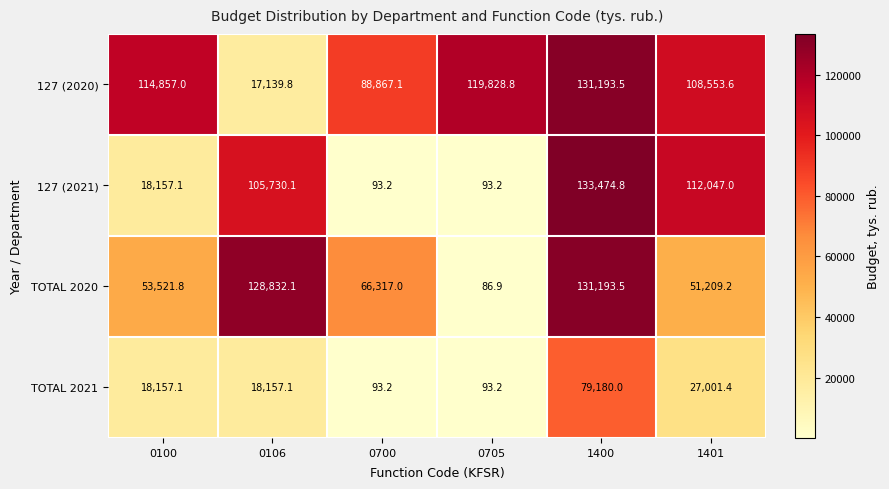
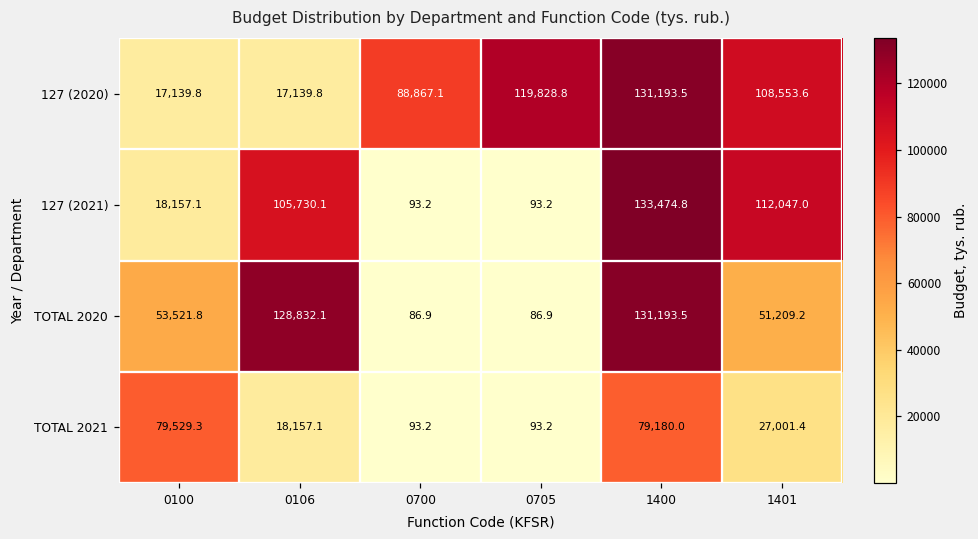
  {
    "127 (2020)": {
-     "0100": "114,857.0",
+     "0100": "17,139.8",
      "0106": "17,139.8",
      "0700": "88,867.1",
      "0705": "119,828.8",
      "1400": "131,193.5",
      "1401": "108,553.6"
    },
    "127 (2021)": {
      "0100": "18,157.1",
      "0106": "105,730.1",
      "0700": "93.2",
      "0705": "93.2",
      "1400": "133,474.8",
      "1401": "112,047.0"
    },
    "TOTAL 2020": {
      "0100": "53,521.8",
      "0106": "128,832.1",
-     "0700": "66,317.0",
+     "0700": "86.9",
      "0705": "86.9",
      "1400": "131,193.5",
      "1401": "51,209.2"
    },
    "TOTAL 2021": {
-     "0100": "18,157.1",
+     "0100": "79,529.3",
      "0106": "18,157.1",
      "0700": "93.2",
      "0705": "93.2",
      "1400": "79,180.0",
      "1401": "27,001.4"
    }
  }
